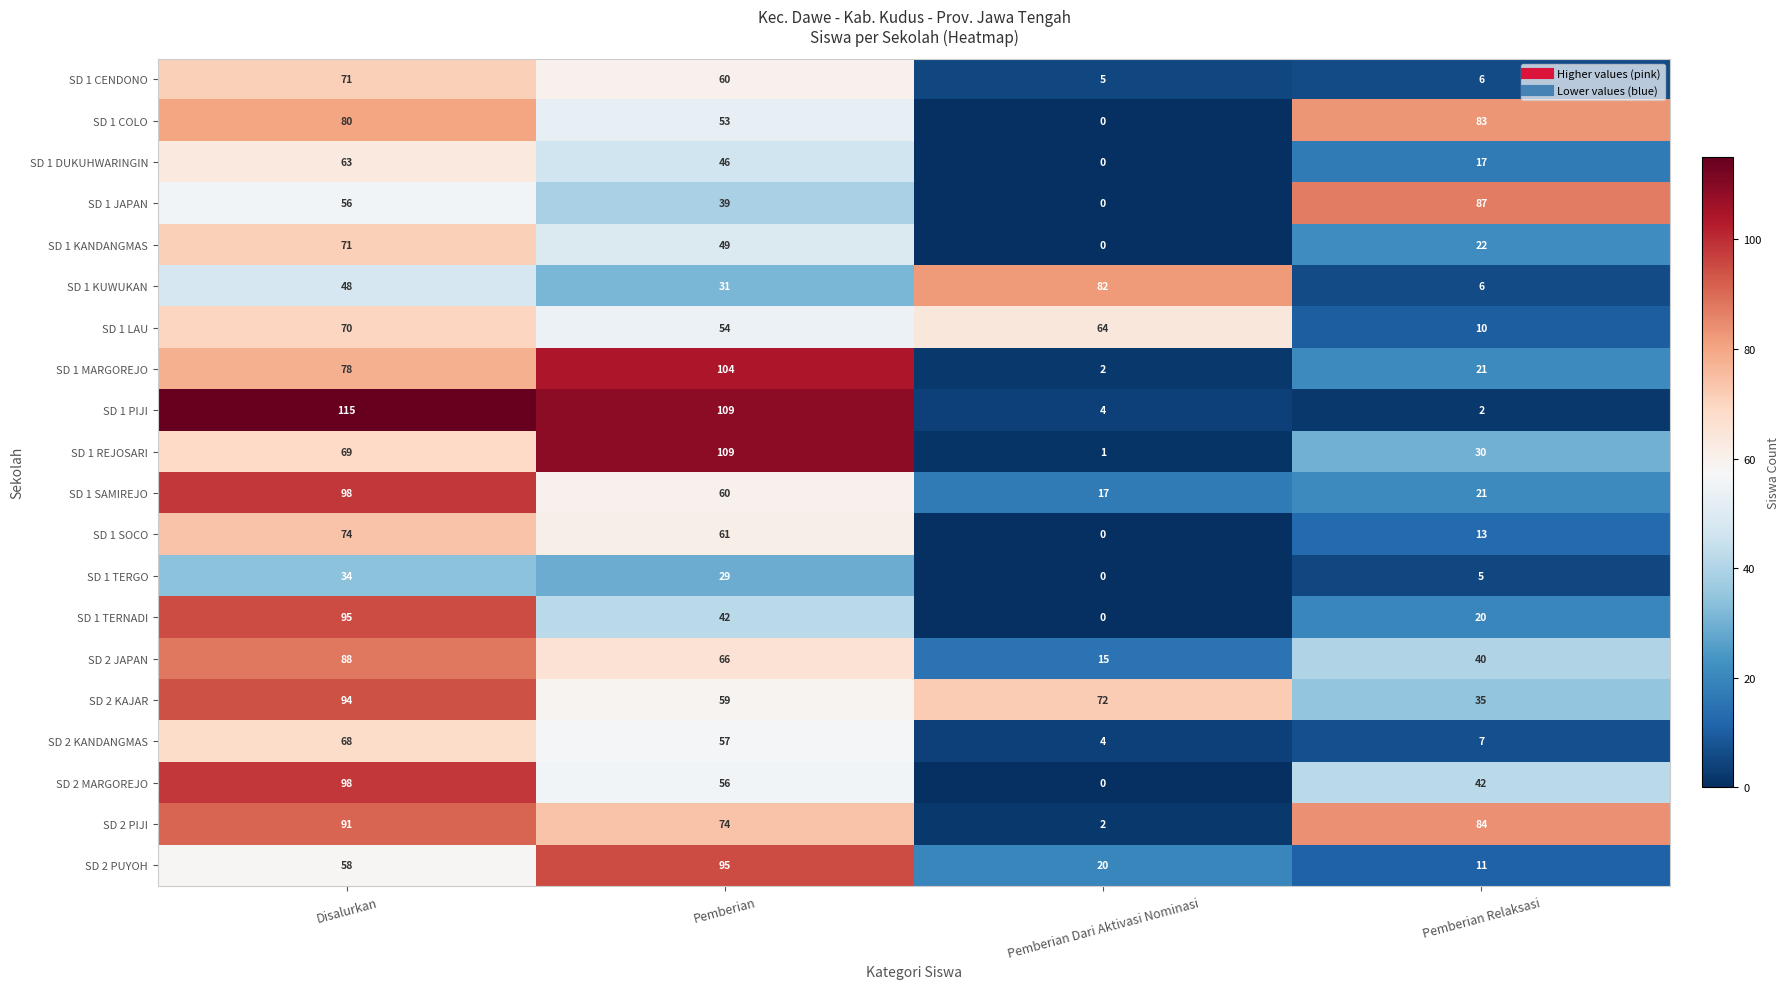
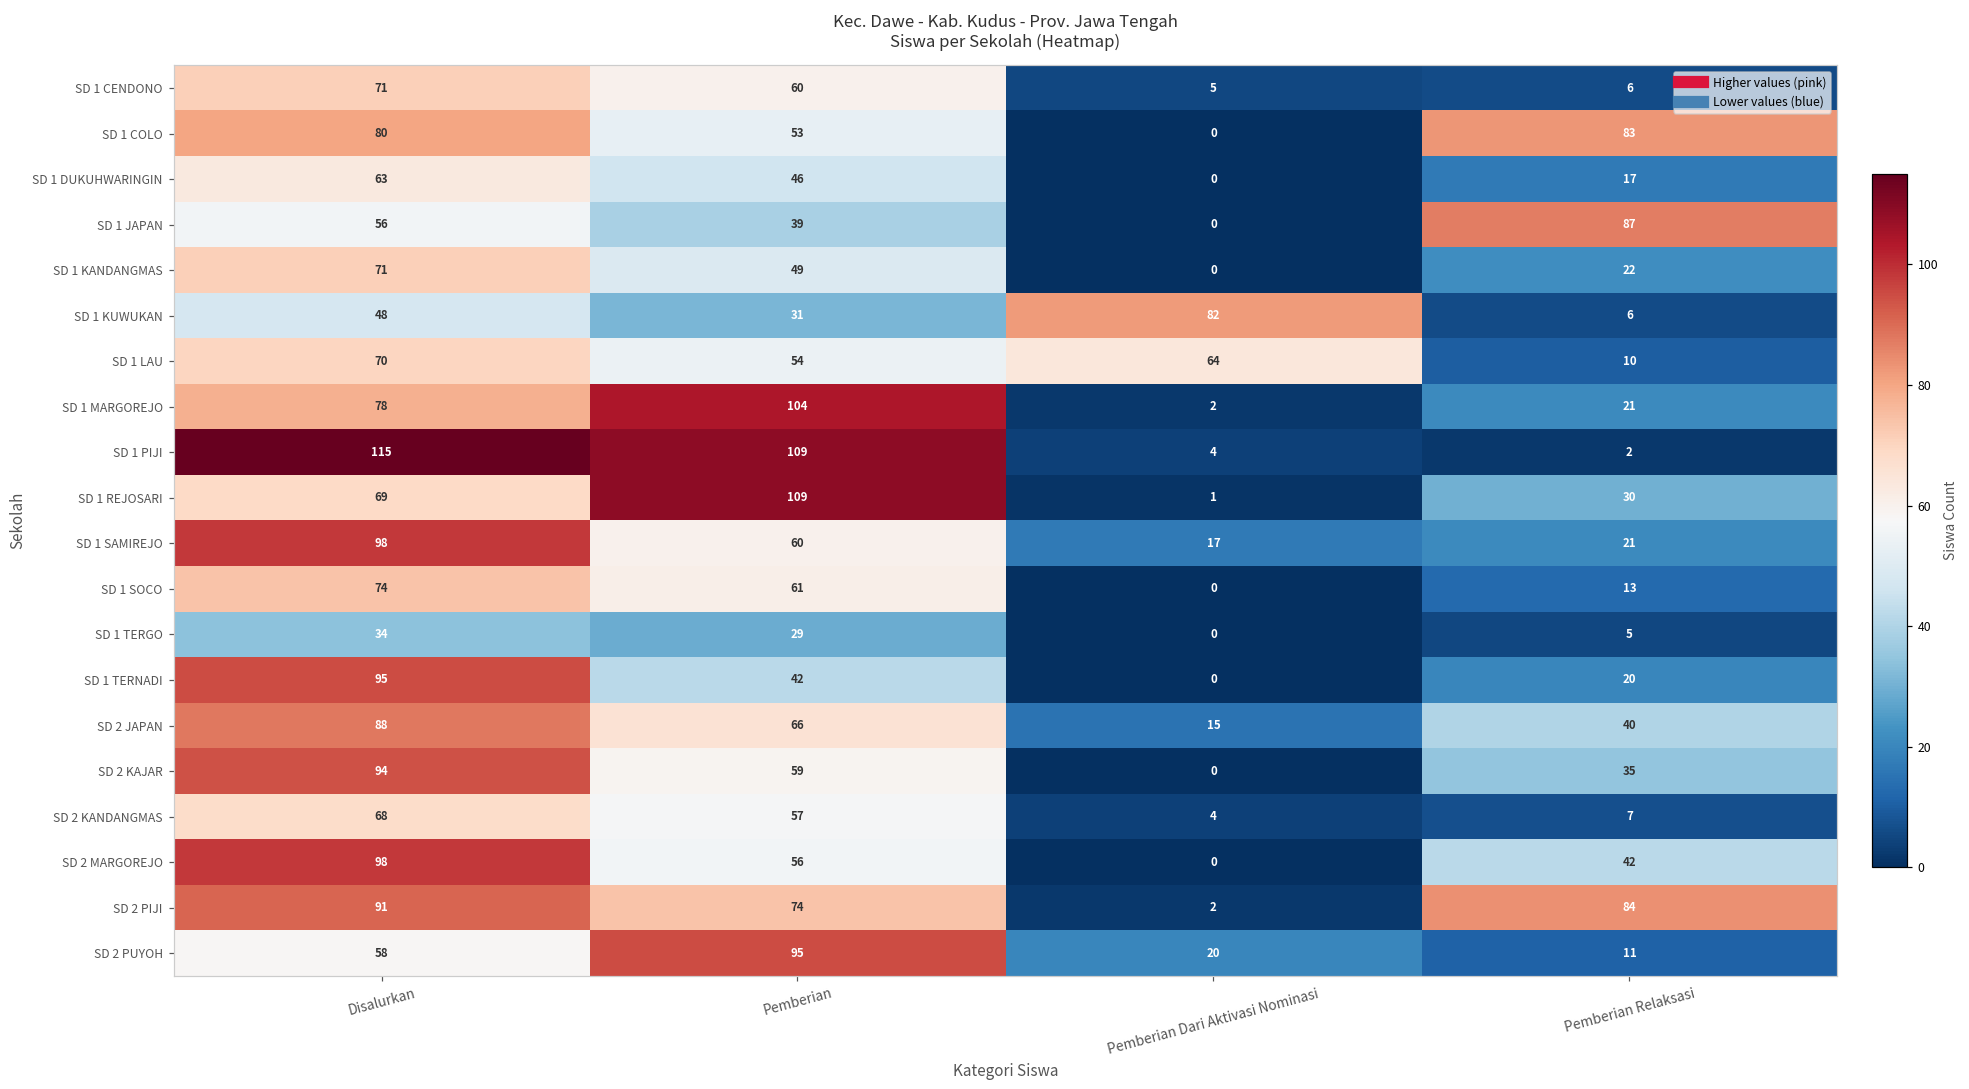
  {
    "SD 1 CENDONO": {
      "Disalurkan": 71,
      "Pemberian": 60,
      "Pemberian Dari Aktivasi Nominasi": 5,
      "Pemberian Relaksasi": 6
    },
    "SD 1 COLO": {
      "Disalurkan": 80,
      "Pemberian": 53,
      "Pemberian Dari Aktivasi Nominasi": 0,
      "Pemberian Relaksasi": 83
    },
    "SD 1 DUKUHWARINGIN": {
      "Disalurkan": 63,
      "Pemberian": 46,
      "Pemberian Dari Aktivasi Nominasi": 0,
      "Pemberian Relaksasi": 17
    },
    "SD 1 JAPAN": {
      "Disalurkan": 56,
      "Pemberian": 39,
      "Pemberian Dari Aktivasi Nominasi": 0,
      "Pemberian Relaksasi": 87
    },
    "SD 1 KANDANGMAS": {
      "Disalurkan": 71,
      "Pemberian": 49,
      "Pemberian Dari Aktivasi Nominasi": 0,
      "Pemberian Relaksasi": 22
    },
    "SD 1 KUWUKAN": {
      "Disalurkan": 48,
      "Pemberian": 31,
      "Pemberian Dari Aktivasi Nominasi": 82,
      "Pemberian Relaksasi": 6
    },
    "SD 1 LAU": {
      "Disalurkan": 70,
      "Pemberian": 54,
      "Pemberian Dari Aktivasi Nominasi": 64,
      "Pemberian Relaksasi": 10
    },
    "SD 1 MARGOREJO": {
      "Disalurkan": 78,
      "Pemberian": 104,
      "Pemberian Dari Aktivasi Nominasi": 2,
      "Pemberian Relaksasi": 21
    },
    "SD 1 PIJI": {
      "Disalurkan": 115,
      "Pemberian": 109,
      "Pemberian Dari Aktivasi Nominasi": 4,
      "Pemberian Relaksasi": 2
    },
    "SD 1 REJOSARI": {
      "Disalurkan": 69,
      "Pemberian": 109,
      "Pemberian Dari Aktivasi Nominasi": 1,
      "Pemberian Relaksasi": 30
    },
    "SD 1 SAMIREJO": {
      "Disalurkan": 98,
      "Pemberian": 60,
      "Pemberian Dari Aktivasi Nominasi": 17,
      "Pemberian Relaksasi": 21
    },
    "SD 1 SOCO": {
      "Disalurkan": 74,
      "Pemberian": 61,
      "Pemberian Dari Aktivasi Nominasi": 0,
      "Pemberian Relaksasi": 13
    },
    "SD 1 TERGO": {
      "Disalurkan": 34,
      "Pemberian": 29,
      "Pemberian Dari Aktivasi Nominasi": 0,
      "Pemberian Relaksasi": 5
    },
    "SD 1 TERNADI": {
      "Disalurkan": 95,
      "Pemberian": 42,
      "Pemberian Dari Aktivasi Nominasi": 0,
      "Pemberian Relaksasi": 20
    },
    "SD 2 JAPAN": {
      "Disalurkan": 88,
      "Pemberian": 66,
      "Pemberian Dari Aktivasi Nominasi": 15,
      "Pemberian Relaksasi": 40
    },
    "SD 2 KAJAR": {
      "Disalurkan": 94,
      "Pemberian": 59,
-     "Pemberian Dari Aktivasi Nominasi": 72,
+     "Pemberian Dari Aktivasi Nominasi": 0,
      "Pemberian Relaksasi": 35
    },
    "SD 2 KANDANGMAS": {
      "Disalurkan": 68,
      "Pemberian": 57,
      "Pemberian Dari Aktivasi Nominasi": 4,
      "Pemberian Relaksasi": 7
    },
    "SD 2 MARGOREJO": {
      "Disalurkan": 98,
      "Pemberian": 56,
      "Pemberian Dari Aktivasi Nominasi": 0,
      "Pemberian Relaksasi": 42
    },
    "SD 2 PIJI": {
      "Disalurkan": 91,
      "Pemberian": 74,
      "Pemberian Dari Aktivasi Nominasi": 2,
      "Pemberian Relaksasi": 84
    },
    "SD 2 PUYOH": {
      "Disalurkan": 58,
      "Pemberian": 95,
      "Pemberian Dari Aktivasi Nominasi": 20,
      "Pemberian Relaksasi": 11
    }
  }
